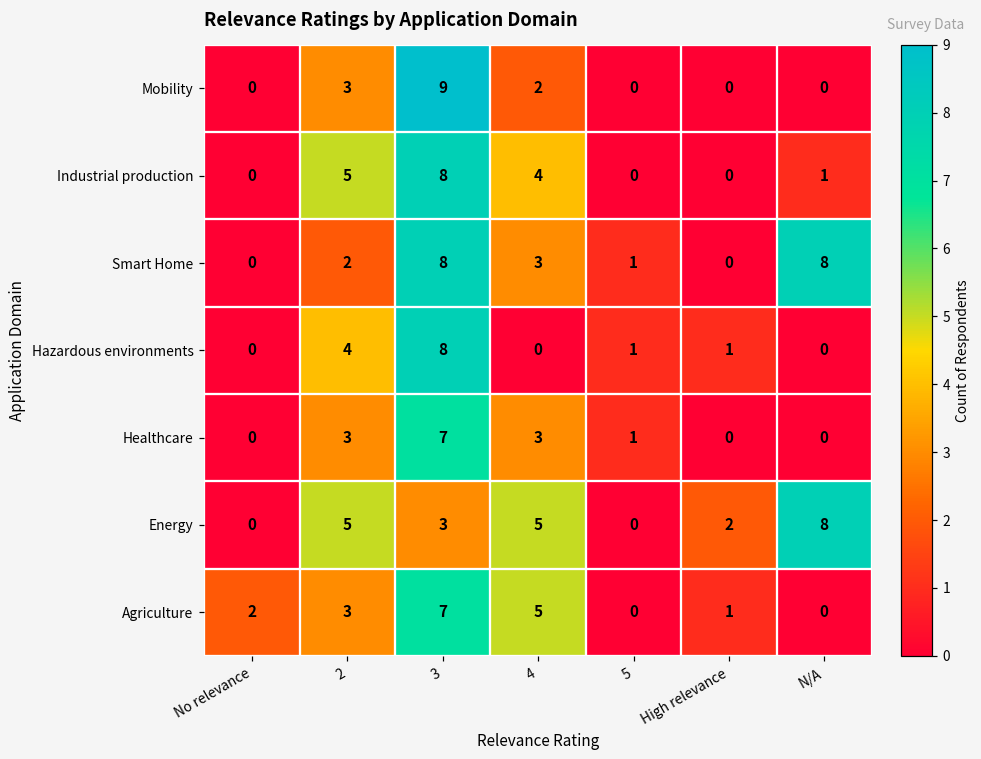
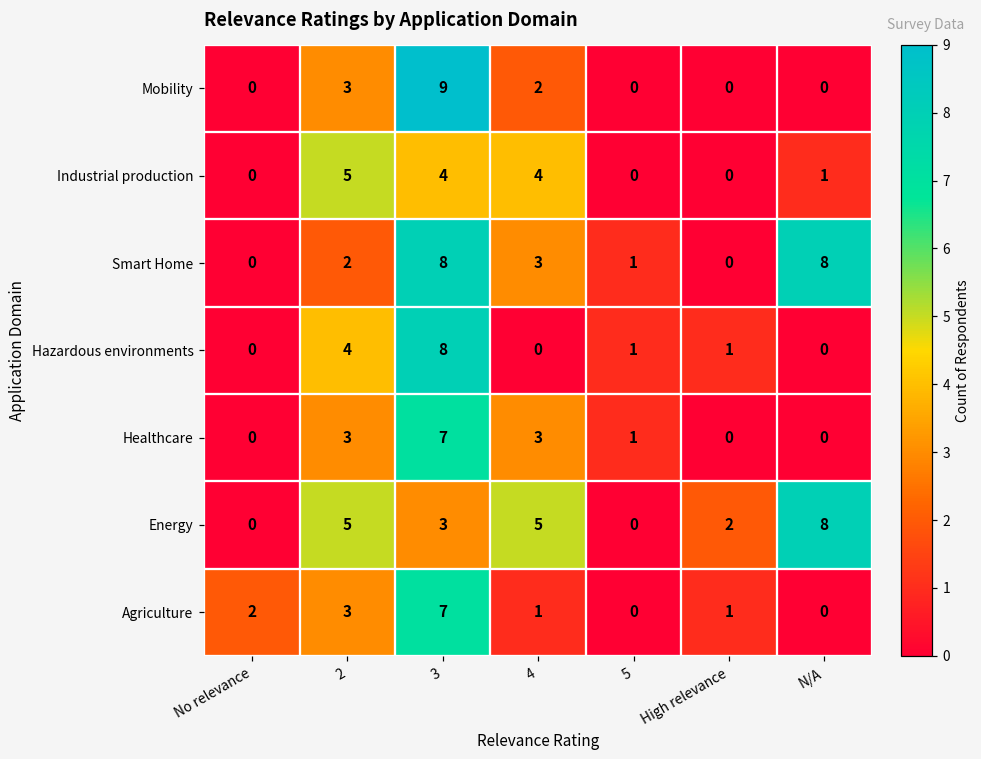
  {
    "Mobility": {
      "No relevance": 0,
      "2": 3,
      "3": 9,
      "4": 2,
      "5": 0,
      "High relevance": 0,
      "N/A": 0
    },
    "Industrial production": {
      "No relevance": 0,
      "2": 5,
-     "3": 8,
+     "3": 4,
      "4": 4,
      "5": 0,
      "High relevance": 0,
      "N/A": 1
    },
    "Smart Home": {
      "No relevance": 0,
      "2": 2,
      "3": 8,
      "4": 3,
      "5": 1,
      "High relevance": 0,
      "N/A": 8
    },
    "Hazardous environments": {
      "No relevance": 0,
      "2": 4,
      "3": 8,
      "4": 0,
      "5": 1,
      "High relevance": 1,
      "N/A": 0
    },
    "Healthcare": {
      "No relevance": 0,
      "2": 3,
      "3": 7,
      "4": 3,
      "5": 1,
      "High relevance": 0,
      "N/A": 0
    },
    "Energy": {
      "No relevance": 0,
      "2": 5,
      "3": 3,
      "4": 5,
      "5": 0,
      "High relevance": 2,
      "N/A": 8
    },
    "Agriculture": {
      "No relevance": 2,
      "2": 3,
      "3": 7,
-     "4": 5,
+     "4": 1,
      "5": 0,
      "High relevance": 1,
      "N/A": 0
    }
  }
